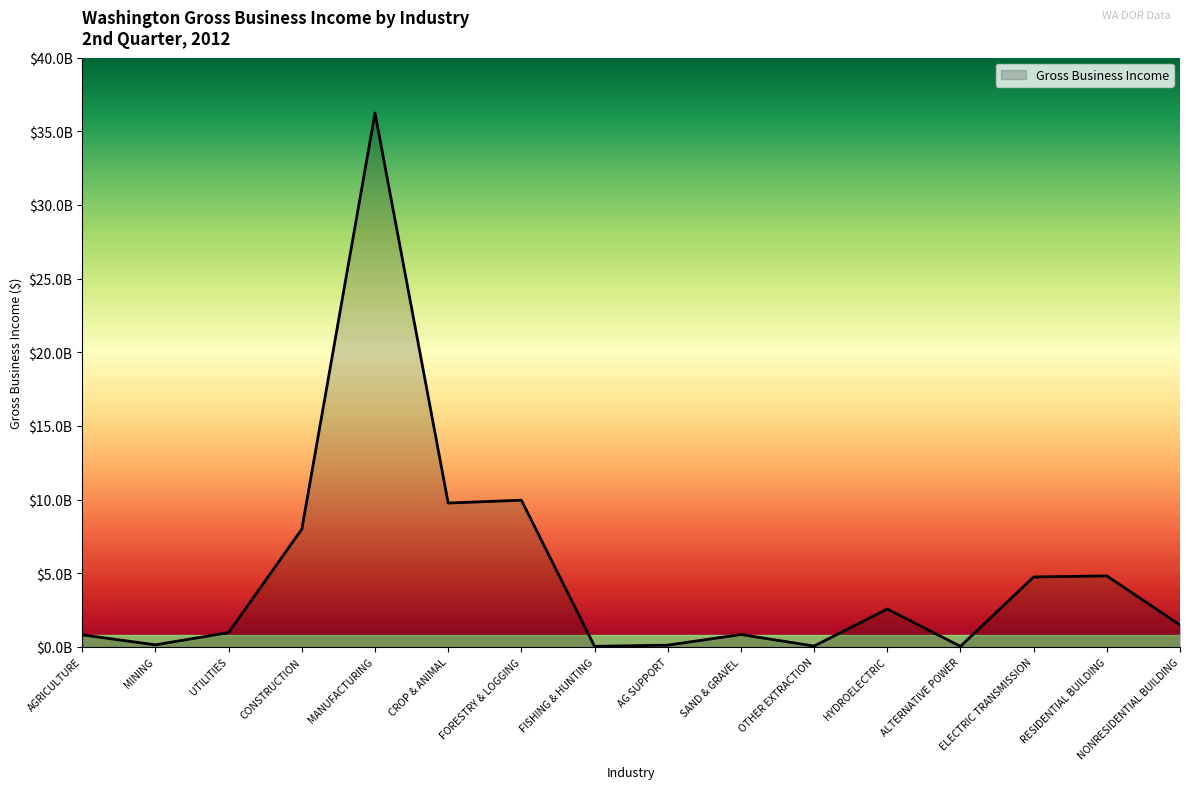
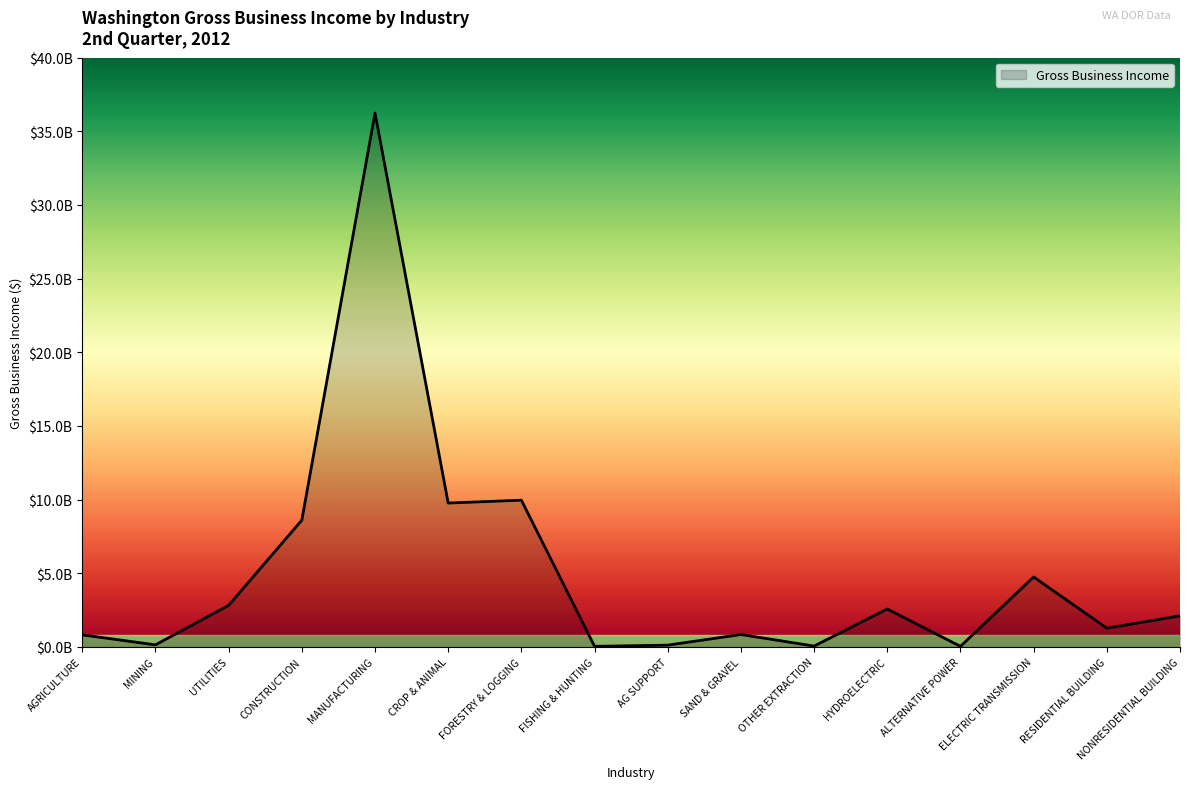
  {
    "AGRICULTURE": "$800000000",
-   "UTILITIES": "$1000000000",
-   "CONSTRUCTION": "$8000000000",
+   "UTILITIES": "$2800000000",
+   "CONSTRUCTION": "$8600000000",
    "MANUFACTURING": "$36200000000",
    "CROP & ANIMAL": "$9800000000",
    "FORESTRY & LOGGING": "$10000000000",
    "SAND & GRAVEL": "$800000000",
    "HYDROELECTRIC": "$2600000000",
    "ELECTRIC TRANSMISSION": "$4700000000",
-   "RESIDENTIAL BUILDING": "$4800000000",
-   "NONRESIDENTIAL BUILDING": "$1500000000"
+   "RESIDENTIAL BUILDING": "$1300000000",
+   "NONRESIDENTIAL BUILDING": "$2100000000"
  }
